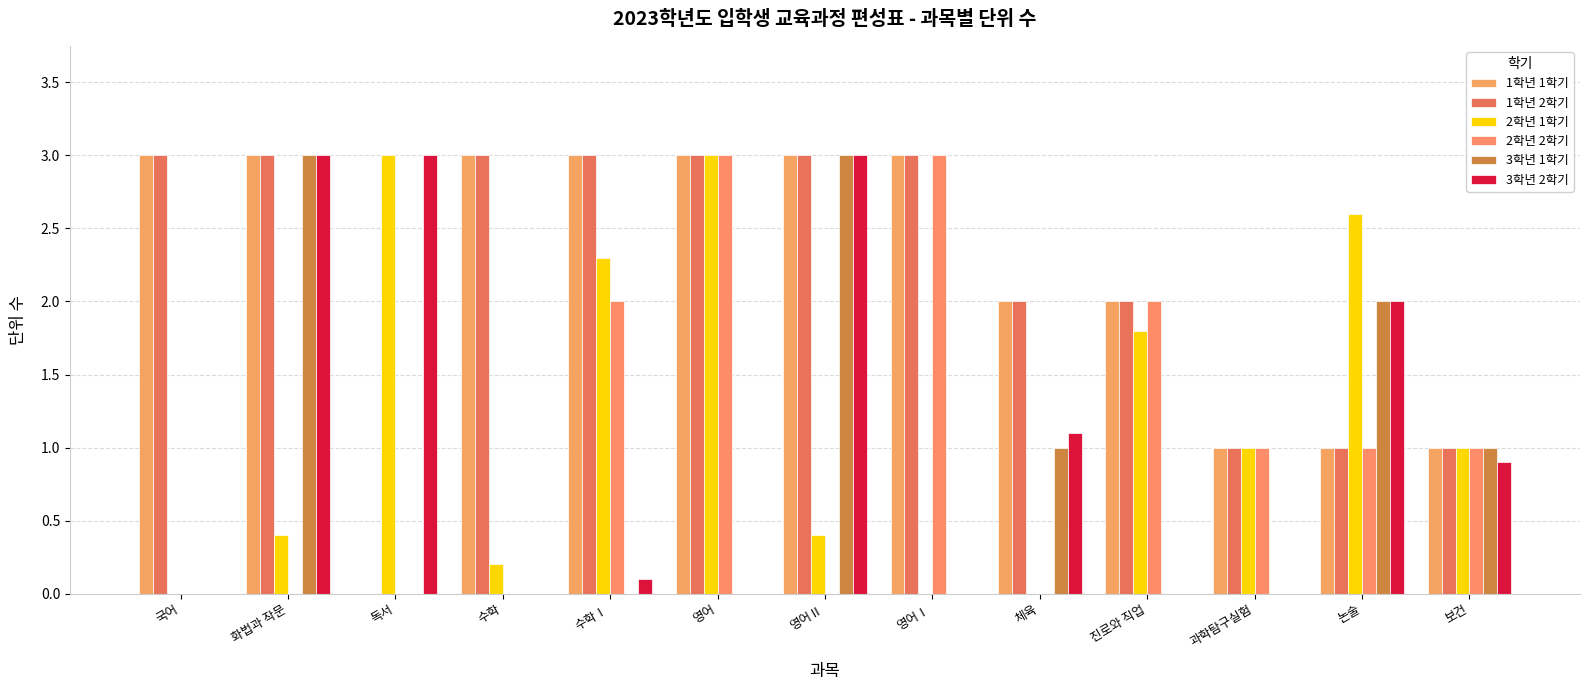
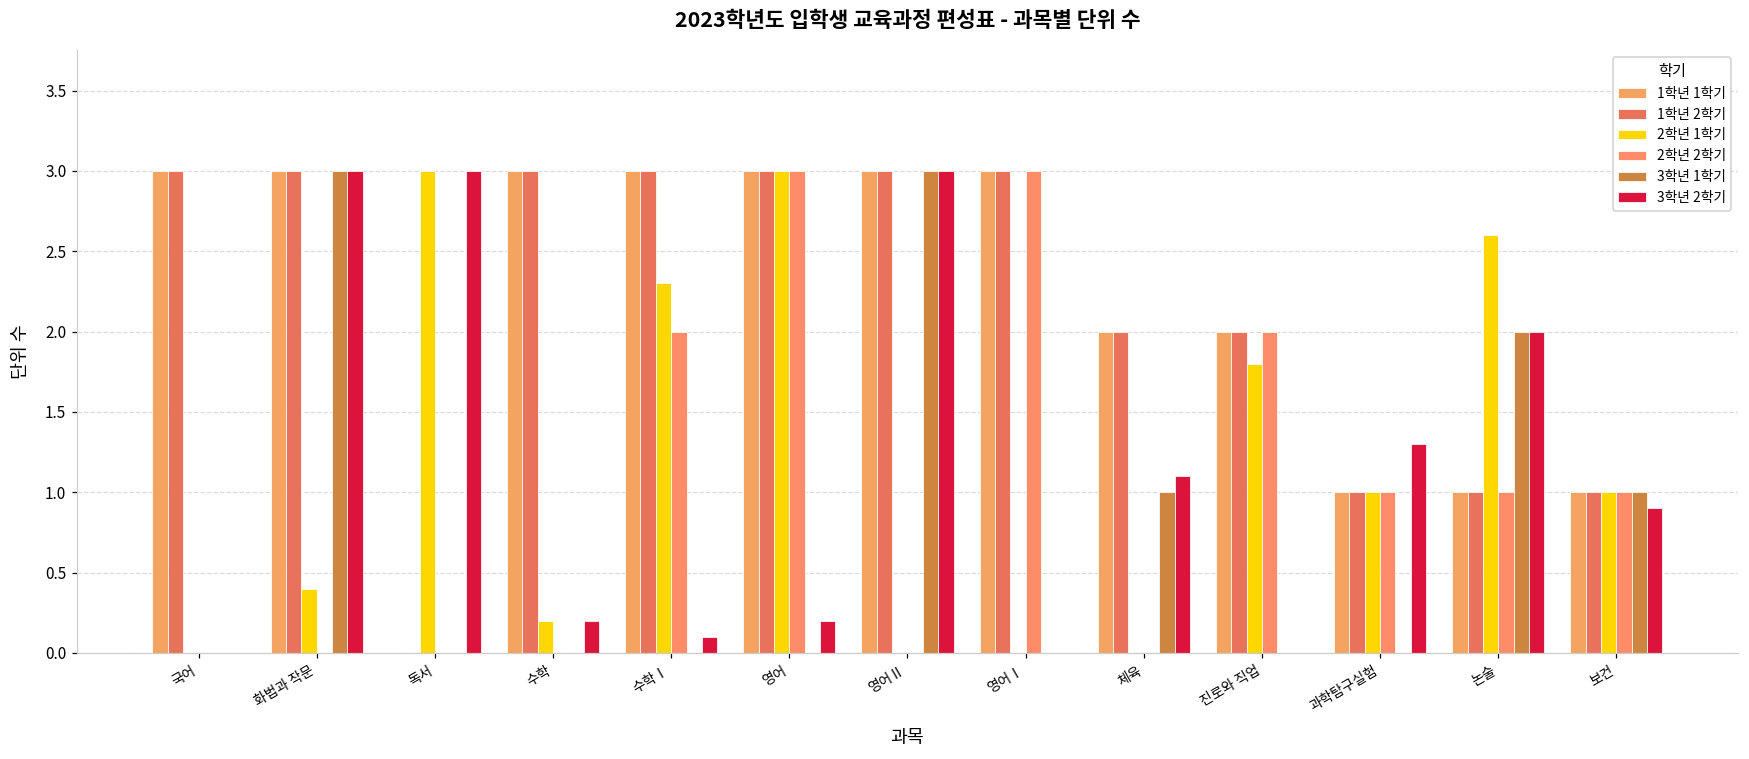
  {
    "2학년 1학기": {
      "국어": 0.0,
      "화법과 작문": 0.4,
      "독서": 3.0,
      "수학": 0.2,
      "수학Ⅰ": 2.3,
      "영어": 3.0,
-     "영어Ⅱ": 0.4,
+     "영어Ⅱ": 0.0,
      "영어Ⅰ": 0.0,
      "체육": 0.0,
      "진로와 직업": 1.8,
      "과학탐구실험": 1.0,
      "논술": 2.6,
      "보건": 1.0
    },
    "3학년 2학기": {
      "국어": 0.0,
      "화법과 작문": 3.0,
      "독서": 3.0,
-     "수학": 0.0,
+     "수학": 0.2,
      "수학Ⅰ": 0.1,
-     "영어": 0.0,
+     "영어": 0.2,
      "영어Ⅱ": 3.0,
      "영어Ⅰ": 0.0,
      "체육": 1.1,
      "진로와 직업": 0.0,
-     "과학탐구실험": 0.0,
+     "과학탐구실험": 1.3,
      "논술": 2.0,
      "보건": 0.9
    }
  }
